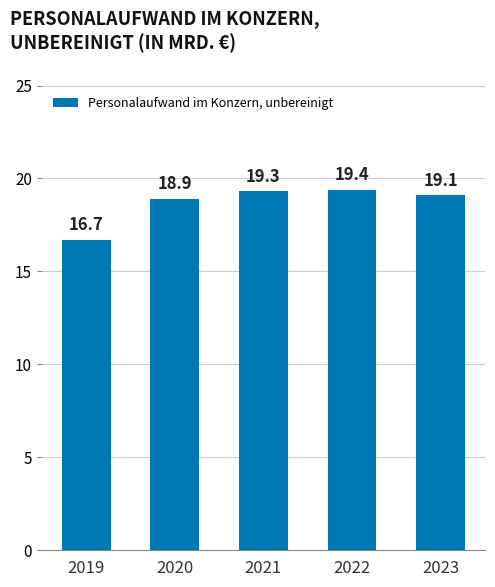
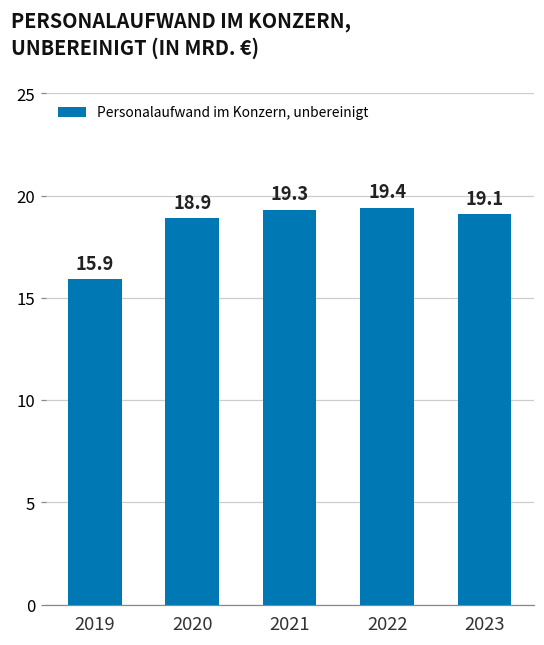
  {
-   "2019": 16.7,
+   "2019": 15.9,
    "2020": 18.9,
    "2021": 19.3,
    "2022": 19.4,
    "2023": 19.1
  }
